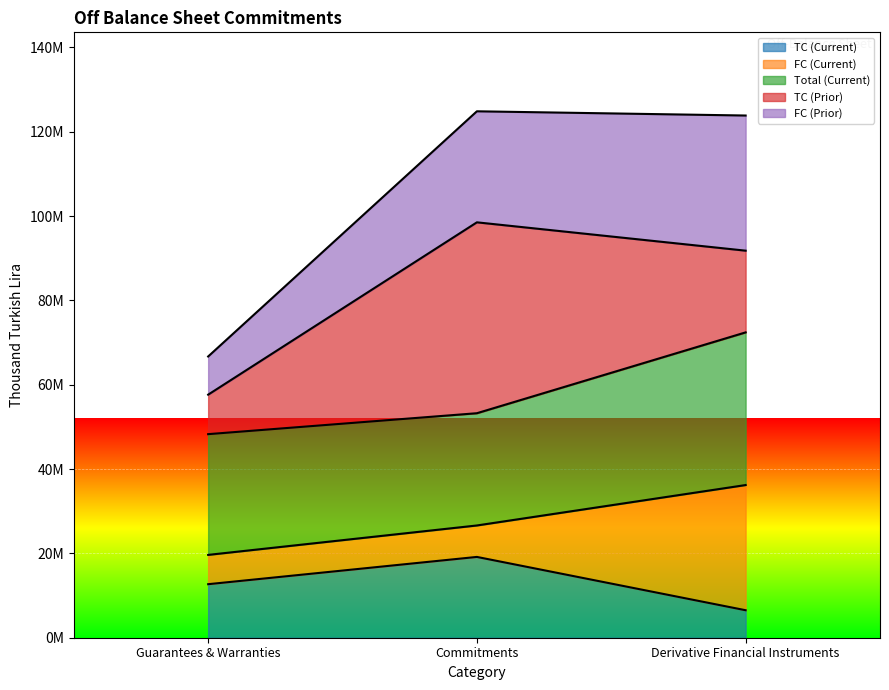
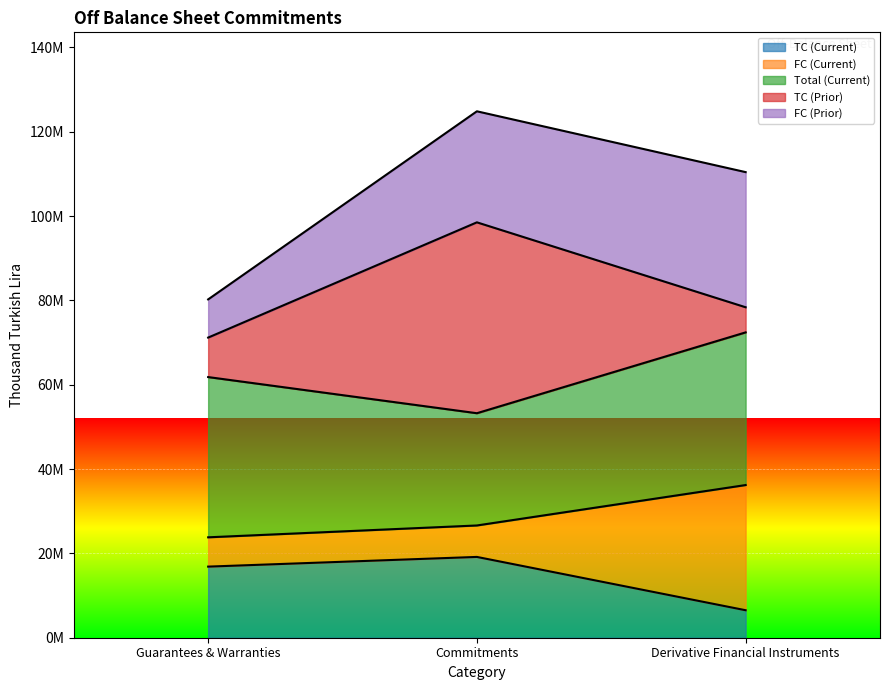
  {
    "TC (Current)": {
-     "Guarantees & Warranties": 13000000,
+     "Guarantees & Warranties": 17000000,
      "Commitments": 19000000,
      "Derivative Financial Instruments": 7000000
    },
    "FC (Current)": {
      "Guarantees & Warranties": 7000000,
      "Commitments": 7000000,
      "Derivative Financial Instruments": 30000000
    },
    "Total (Current)": {
-     "Guarantees & Warranties": 29000000,
+     "Guarantees & Warranties": 38000000,
      "Commitments": 27000000,
      "Derivative Financial Instruments": 36000000
    },
    "TC (Prior)": {
      "Guarantees & Warranties": 9000000,
      "Commitments": 45000000,
-     "Derivative Financial Instruments": 19000000
+     "Derivative Financial Instruments": 6000000
    },
    "FC (Prior)": {
      "Guarantees & Warranties": 9000000,
      "Commitments": 26000000,
      "Derivative Financial Instruments": 32000000
    }
  }
